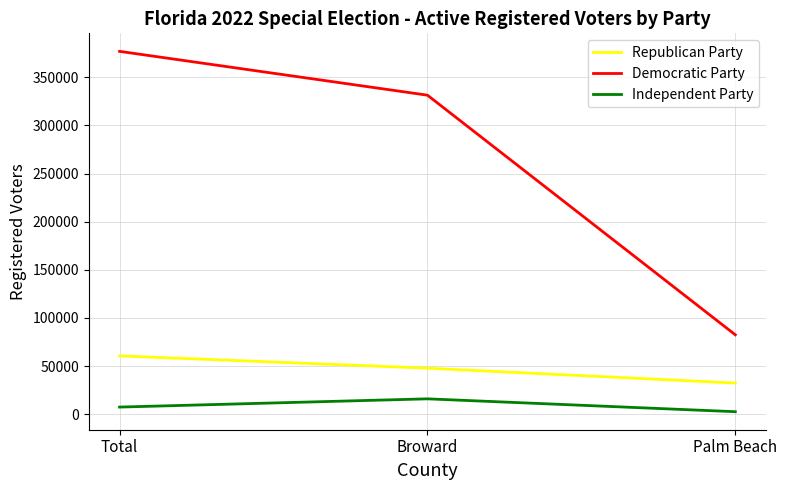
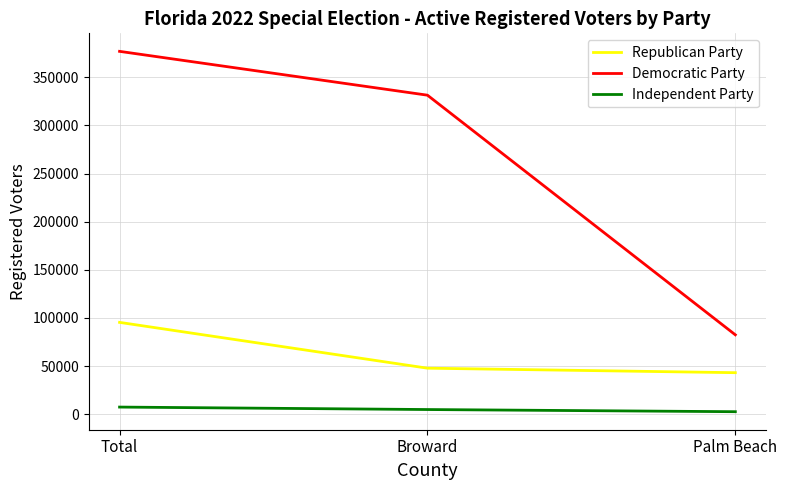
  {
    "Republican Party": {
-     "Total": 60000,
+     "Total": 100000,
      "Broward": 50000,
-     "Palm Beach": 30000
+     "Palm Beach": 40000
    },
    "Democratic Party": {
      "Total": 380000,
      "Broward": 330000,
      "Palm Beach": 80000
    },
    "Independent Party": {
      "Total": 10000,
-     "Broward": 20000,
+     "Broward": 0,
      "Palm Beach": 0
    }
  }
